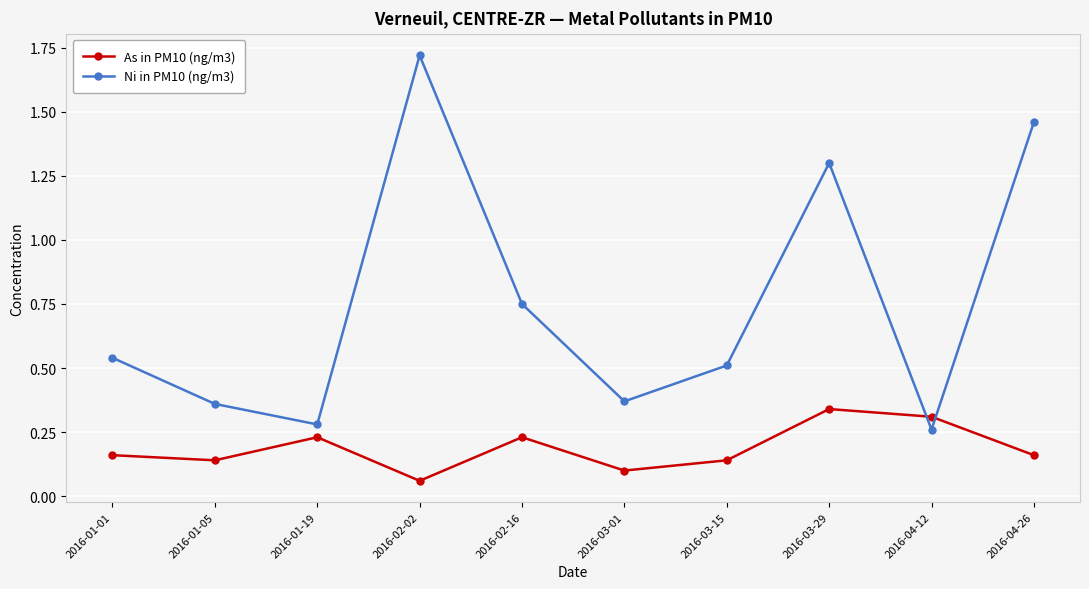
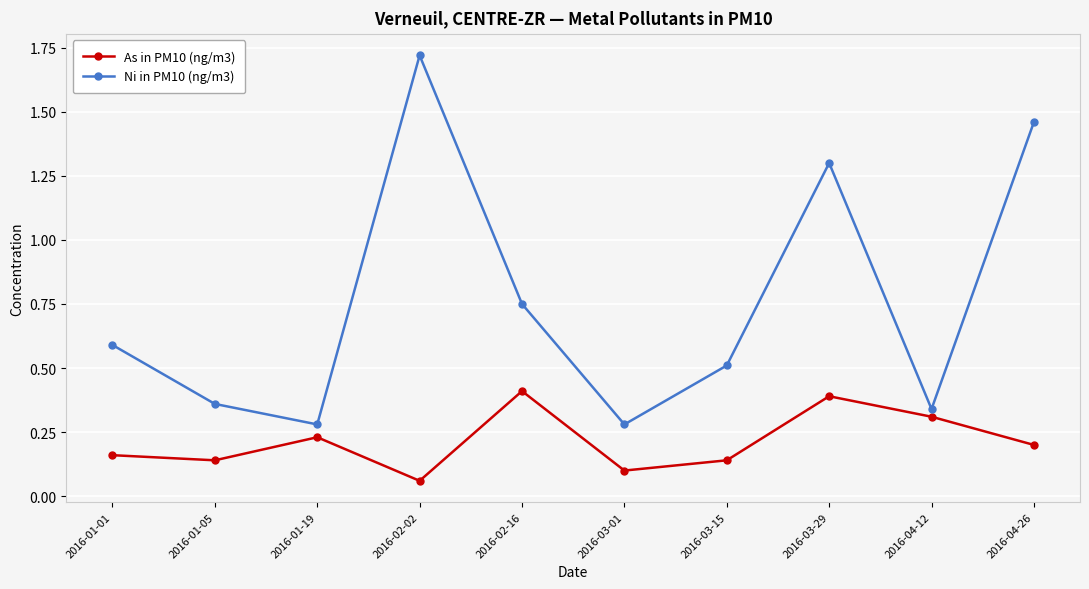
  {
    "As in PM10 (ng/m3)": {
      "2016-01-01": 0.16,
      "2016-01-05": 0.14,
      "2016-01-19": 0.23,
      "2016-02-02": 0.06,
-     "2016-02-16": 0.23,
+     "2016-02-16": 0.41,
      "2016-03-01": 0.10,
      "2016-03-15": 0.14,
-     "2016-03-29": 0.34,
+     "2016-03-29": 0.39,
      "2016-04-12": 0.31,
-     "2016-04-26": 0.16
+     "2016-04-26": 0.20
    },
    "Ni in PM10 (ng/m3)": {
-     "2016-01-01": 0.54,
+     "2016-01-01": 0.59,
      "2016-01-05": 0.36,
      "2016-01-19": 0.28,
      "2016-02-02": 1.72,
      "2016-02-16": 0.75,
-     "2016-03-01": 0.37,
+     "2016-03-01": 0.28,
      "2016-03-15": 0.51,
      "2016-03-29": 1.30,
-     "2016-04-12": 0.26,
+     "2016-04-12": 0.34,
      "2016-04-26": 1.46
    }
  }
